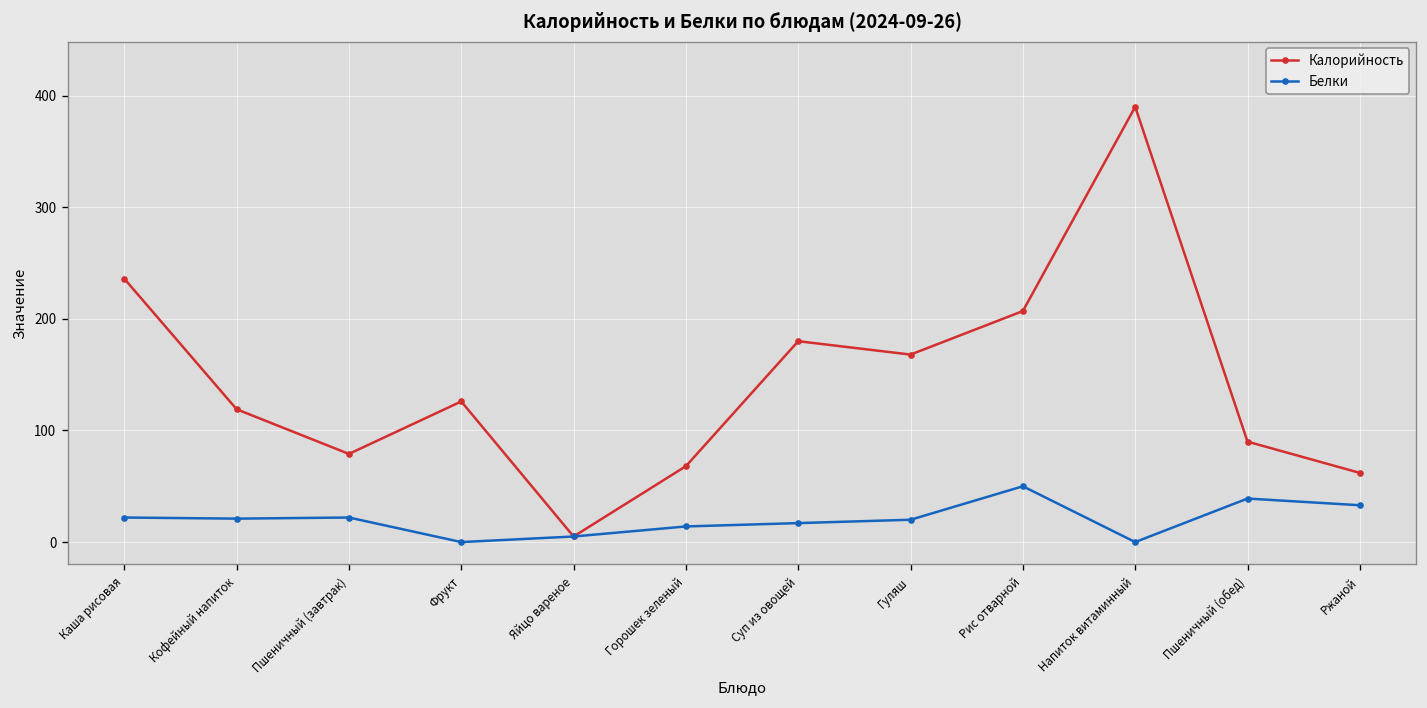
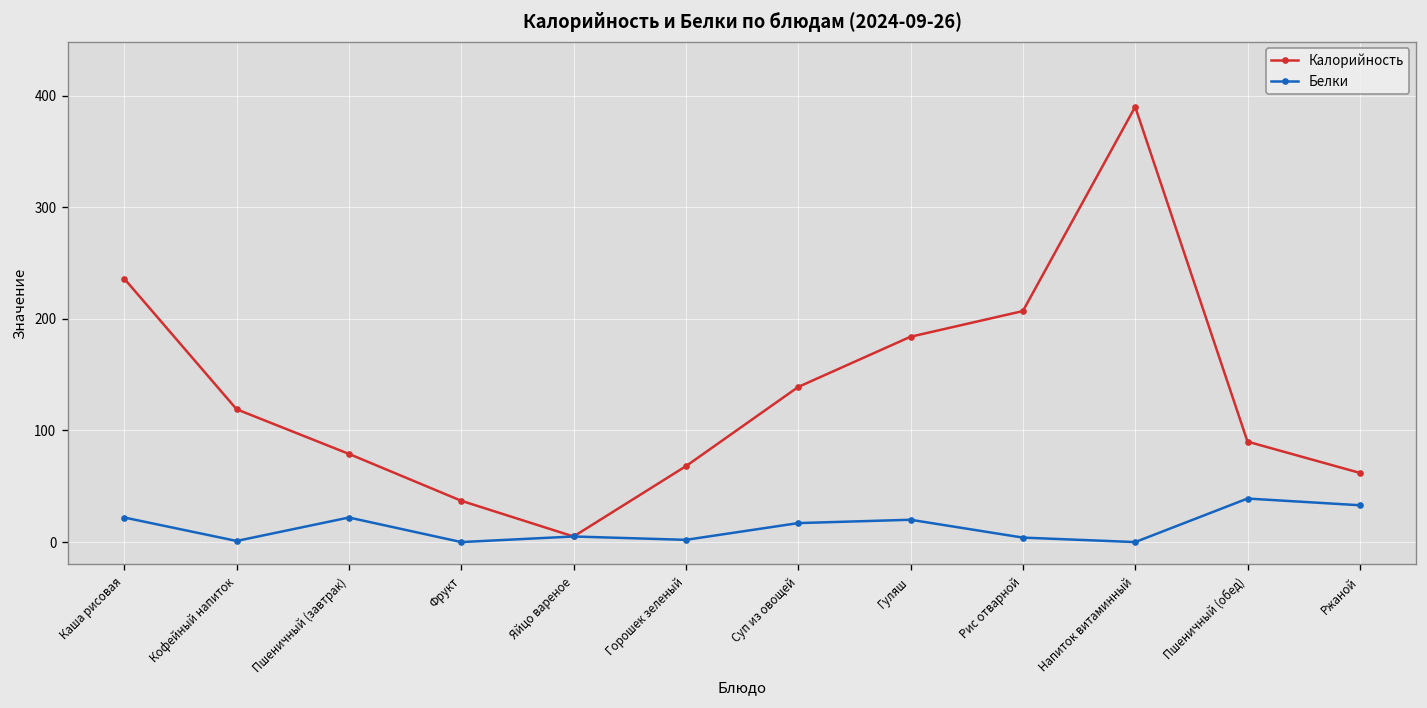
  {
    "Калорийность": {
      "Каша рисовая": 240,
      "Кофейный напиток": 120,
      "Пшеничный (завтрак)": 80,
-     "Фрукт": 130,
+     "Фрукт": 40,
      "Горошек зеленый": 70,
-     "Суп из овощей": 180,
-     "Гуляш": 170,
+     "Суп из овощей": 140,
+     "Гуляш": 180,
      "Рис отварной": 210,
      "Напиток витаминный": 390,
      "Пшеничный (обед)": 90,
      "Ржаной": 60
    },
    "Белки": {
      "Каша рисовая": 20,
-     "Кофейный напиток": 20,
+     "Кофейный напиток": 0,
      "Пшеничный (завтрак)": 20,
      "Фрукт": 0,
-     "Горошек зеленый": 10,
+     "Горошек зеленый": 0,
      "Суп из овощей": 20,
      "Гуляш": 20,
-     "Рис отварной": 50,
+     "Рис отварной": 0,
      "Напиток витаминный": 0,
      "Пшеничный (обед)": 40,
      "Ржаной": 30
    }
  }
